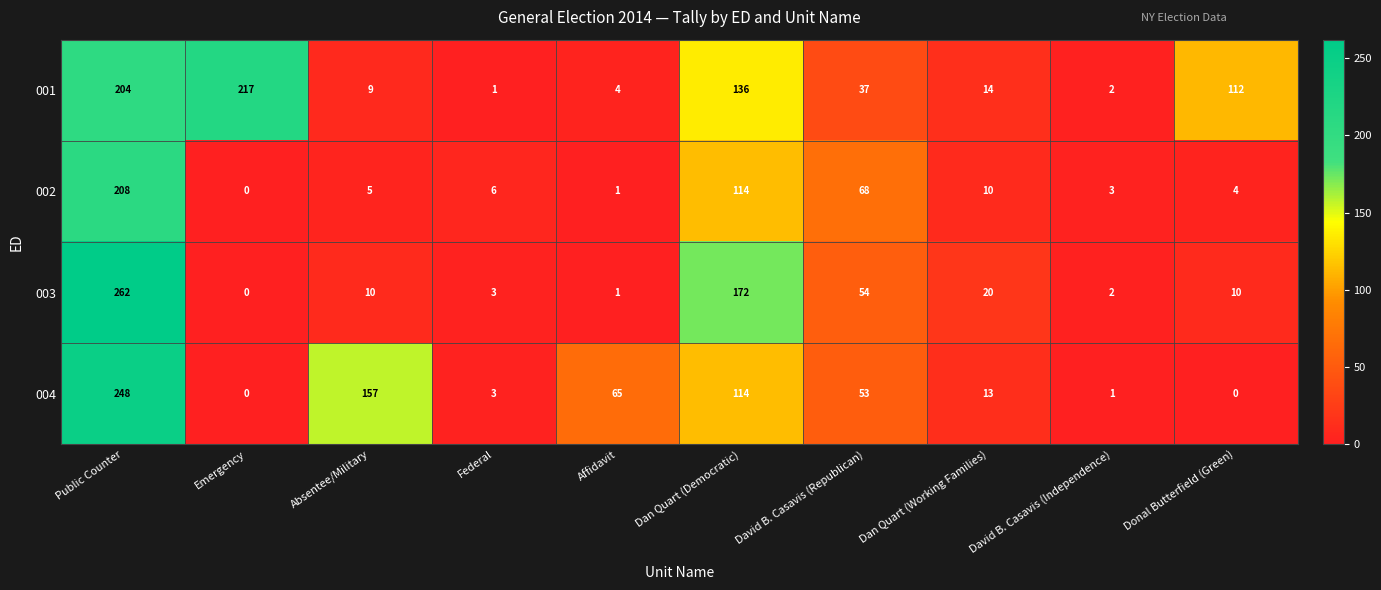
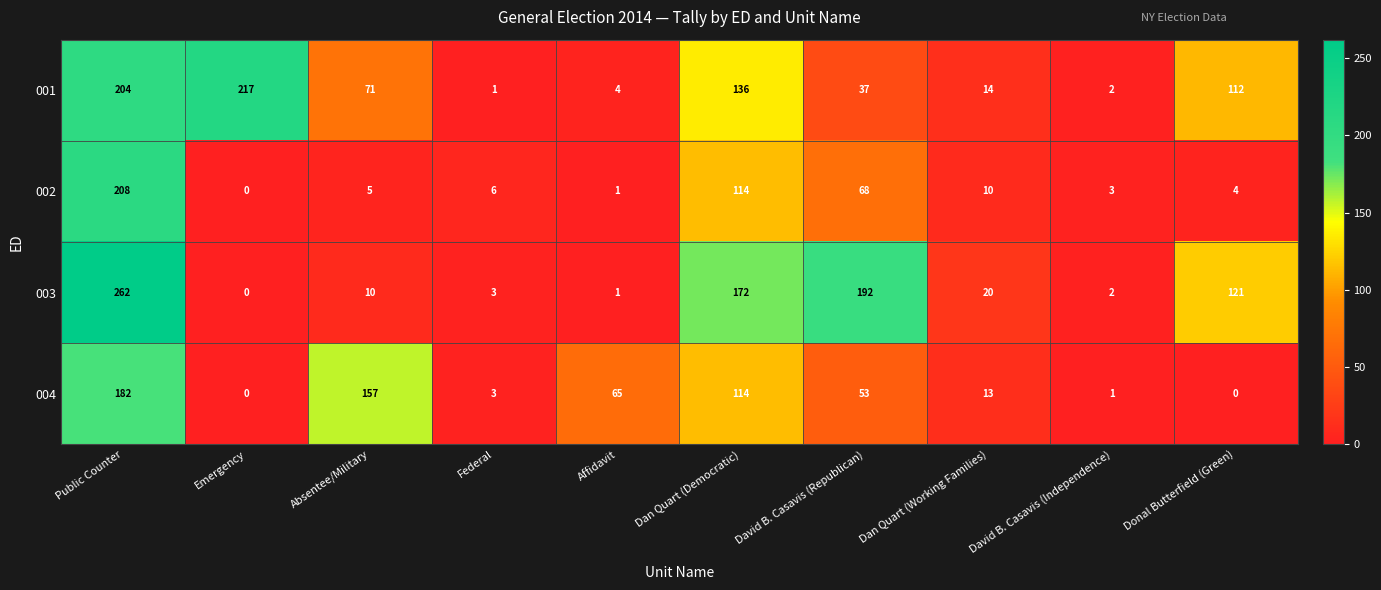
  {
    "001": {
      "Public Counter": 204,
      "Emergency": 217,
-     "Absentee/Military": 9,
+     "Absentee/Military": 71,
      "Federal": 1,
      "Affidavit": 4,
      "Dan Quart (Democratic)": 136,
      "David B. Casavis (Republican)": 37,
      "Dan Quart (Working Families)": 14,
      "David B. Casavis (Independence)": 2,
      "Donal Butterfield (Green)": 112
    },
    "002": {
      "Public Counter": 208,
      "Emergency": 0,
      "Absentee/Military": 5,
      "Federal": 6,
      "Affidavit": 1,
      "Dan Quart (Democratic)": 114,
      "David B. Casavis (Republican)": 68,
      "Dan Quart (Working Families)": 10,
      "David B. Casavis (Independence)": 3,
      "Donal Butterfield (Green)": 4
    },
    "003": {
      "Public Counter": 262,
      "Emergency": 0,
      "Absentee/Military": 10,
      "Federal": 3,
      "Affidavit": 1,
      "Dan Quart (Democratic)": 172,
-     "David B. Casavis (Republican)": 54,
+     "David B. Casavis (Republican)": 192,
      "Dan Quart (Working Families)": 20,
      "David B. Casavis (Independence)": 2,
-     "Donal Butterfield (Green)": 10
+     "Donal Butterfield (Green)": 121
    },
    "004": {
-     "Public Counter": 248,
+     "Public Counter": 182,
      "Emergency": 0,
      "Absentee/Military": 157,
      "Federal": 3,
      "Affidavit": 65,
      "Dan Quart (Democratic)": 114,
      "David B. Casavis (Republican)": 53,
      "Dan Quart (Working Families)": 13,
      "David B. Casavis (Independence)": 1,
      "Donal Butterfield (Green)": 0
    }
  }
